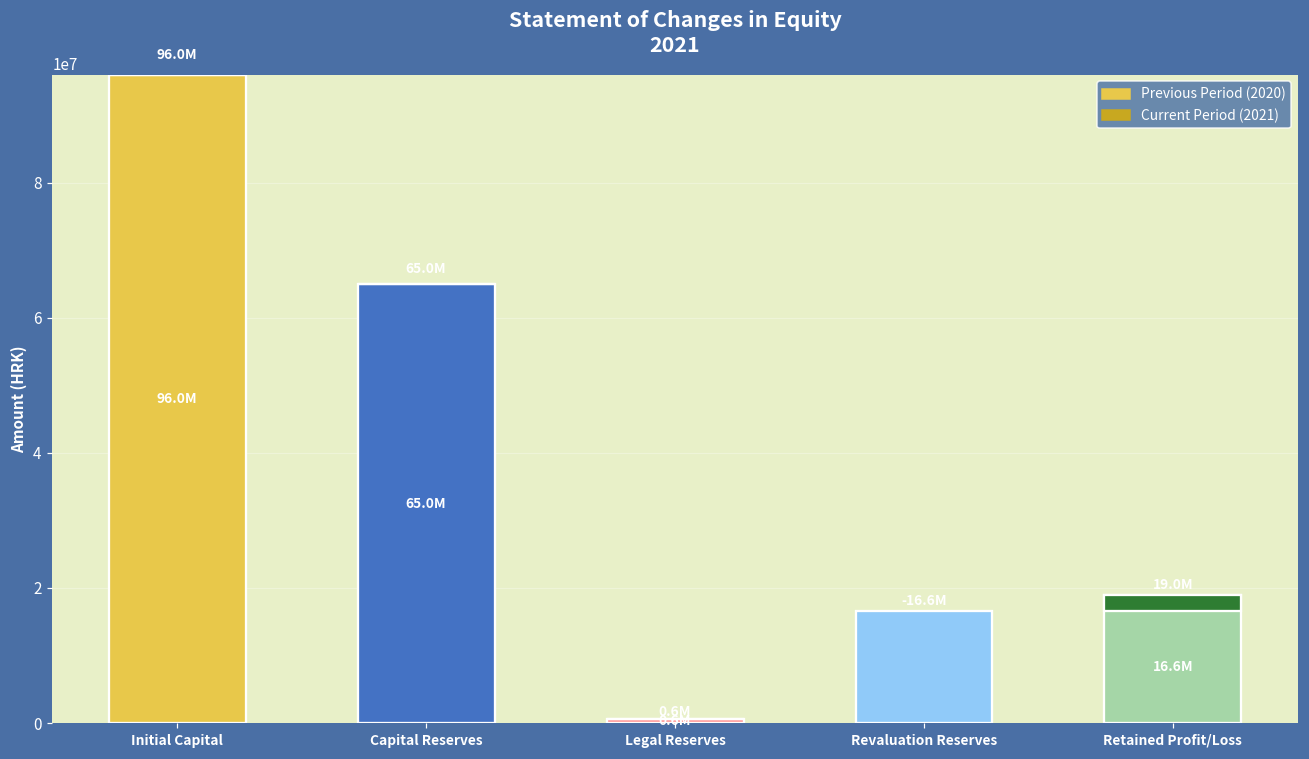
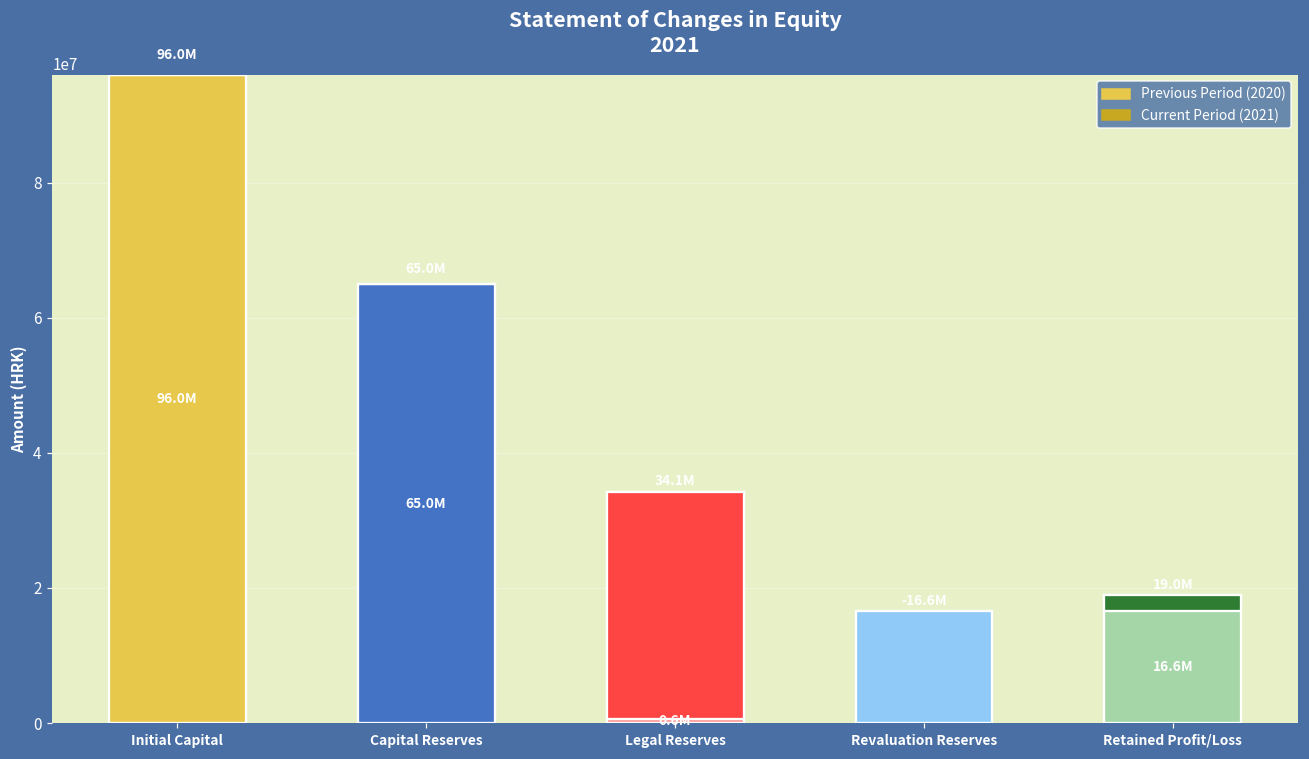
  {
    "Initial Capital": "96.0M",
    "Capital Reserves": "65.0M",
-   "Legal Reserves": "0.6M",
+   "Legal Reserves": "34.1M",
    "Retained Profit/Loss": "19.0M"
  }
